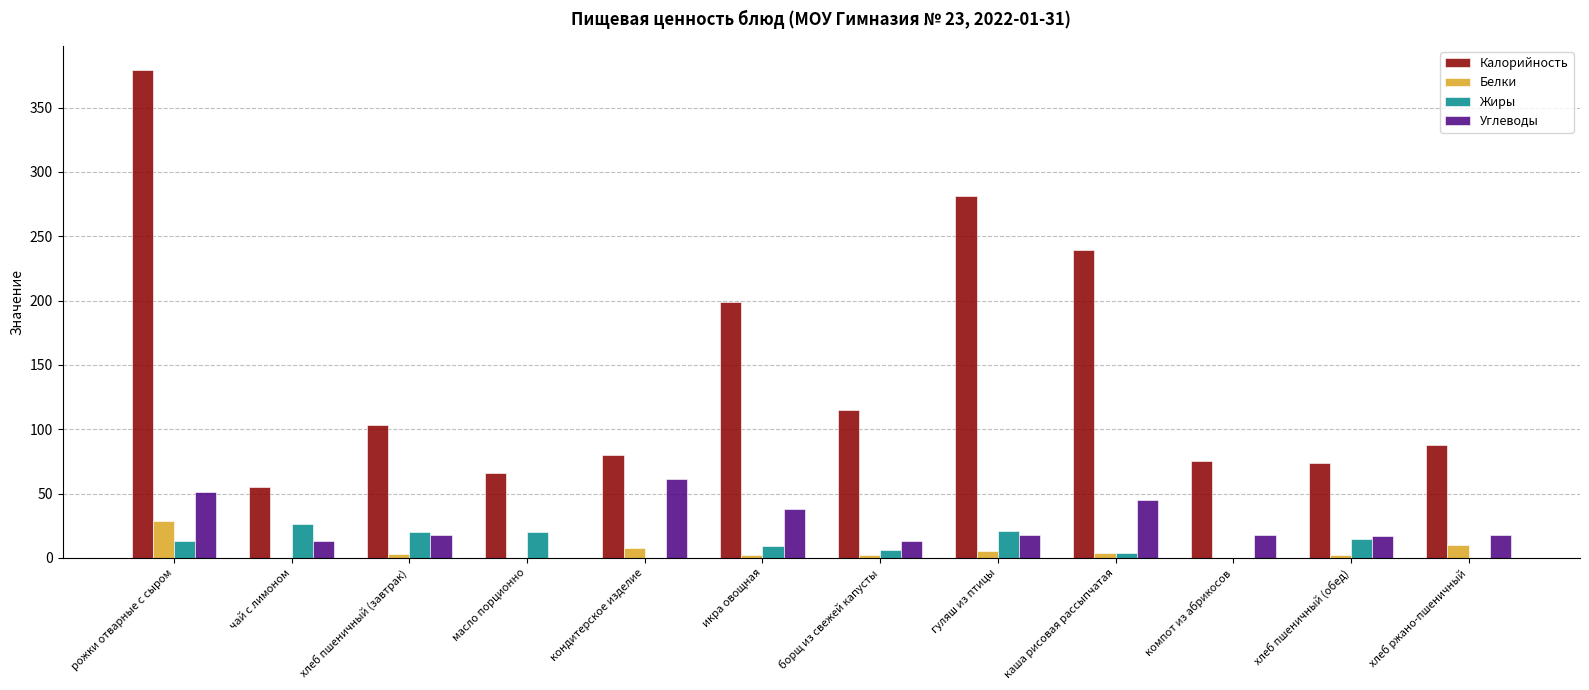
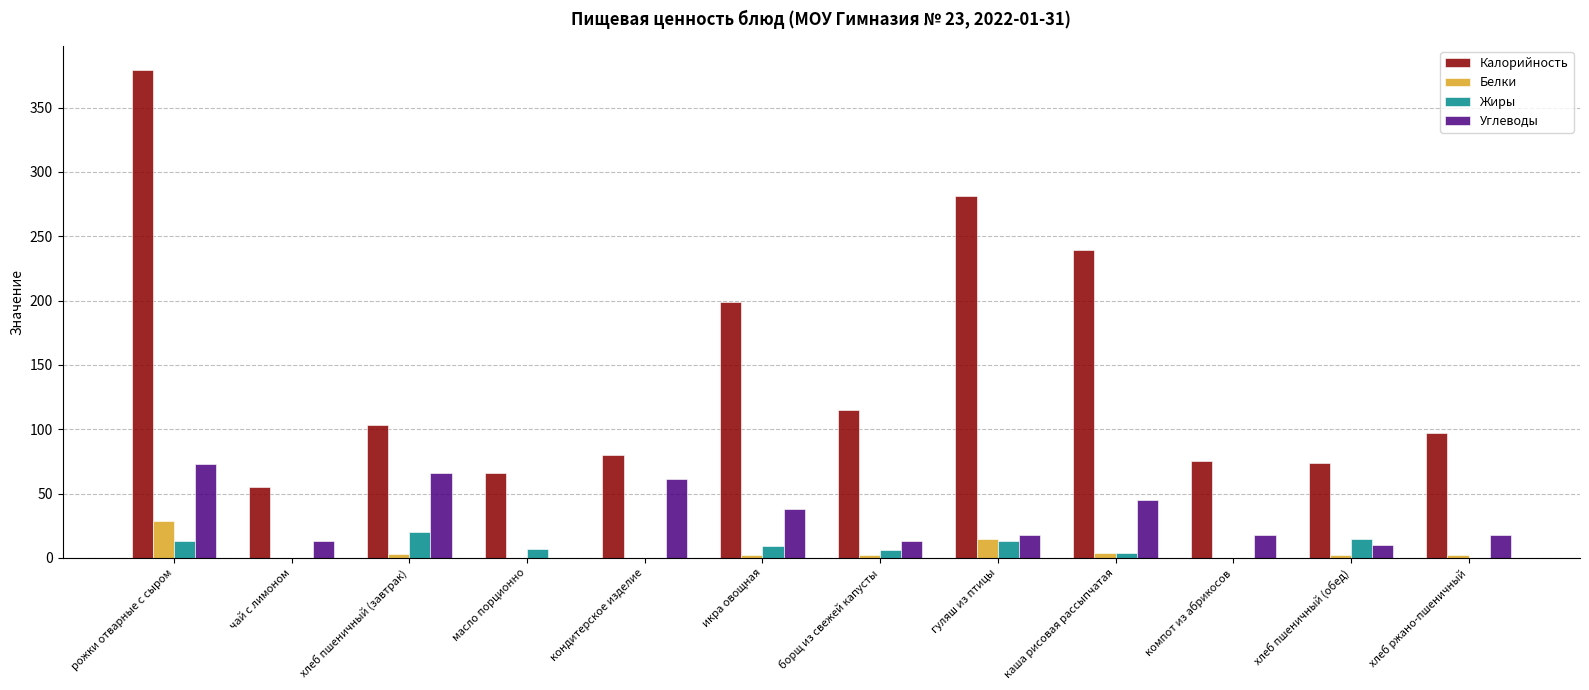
  {
    "Калорийность": {
      "рожки отварные с сыром": 379,
      "чай с лимоном": 55,
      "хлеб пшеничный (завтрак)": 103,
      "масло порционно": 66,
      "кондитерское изделие": 80,
      "икра овощная": 199,
      "борщ из свежей капусты": 115,
      "гуляш из птицы": 281,
      "каша рисовая рассыпчатая": 239,
      "компот из абрикосов": 75,
      "хлеб пшеничный (обед)": 74,
-     "хлеб ржано-пшеничный": 88
+     "хлеб ржано-пшеничный": 97
    },
    "Белки": {
      "рожки отварные с сыром": 29,
      "чай с лимоном": 0,
      "хлеб пшеничный (завтрак)": 3,
      "масло порционно": 0,
-     "кондитерское изделие": 8,
+     "кондитерское изделие": 0,
      "икра овощная": 2,
      "борщ из свежей капусты": 2,
-     "гуляш из птицы": 5,
+     "гуляш из птицы": 15,
      "каша рисовая рассыпчатая": 4,
      "компот из абрикосов": 0,
      "хлеб пшеничный (обед)": 2,
-     "хлеб ржано-пшеничный": 10
+     "хлеб ржано-пшеничный": 2
    },
    "Жиры": {
      "рожки отварные с сыром": 13,
-     "чай с лимоном": 26,
+     "чай с лимоном": 0,
      "хлеб пшеничный (завтрак)": 20,
-     "масло порционно": 20,
+     "масло порционно": 7,
      "кондитерское изделие": 0,
      "икра овощная": 9,
      "борщ из свежей капусты": 6,
-     "гуляш из птицы": 21,
+     "гуляш из птицы": 13,
      "каша рисовая рассыпчатая": 4,
      "компот из абрикосов": 0,
      "хлеб пшеничный (обед)": 15,
      "хлеб ржано-пшеничный": 0
    },
    "Углеводы": {
-     "рожки отварные с сыром": 51,
+     "рожки отварные с сыром": 73,
      "чай с лимоном": 13,
-     "хлеб пшеничный (завтрак)": 18,
+     "хлеб пшеничный (завтрак)": 66,
      "масло порционно": 0,
      "кондитерское изделие": 61,
      "икра овощная": 38,
      "борщ из свежей капусты": 13,
      "гуляш из птицы": 18,
      "каша рисовая рассыпчатая": 45,
      "компот из абрикосов": 18,
-     "хлеб пшеничный (обед)": 17,
+     "хлеб пшеничный (обед)": 10,
      "хлеб ржано-пшеничный": 18
    }
  }
